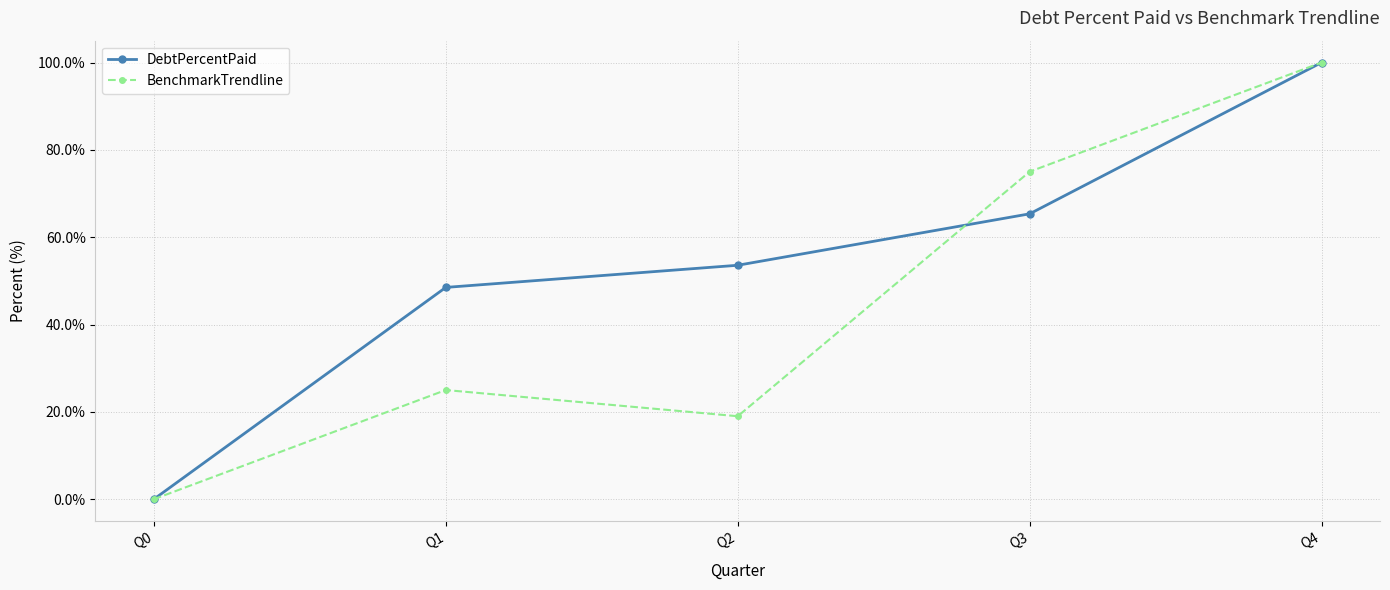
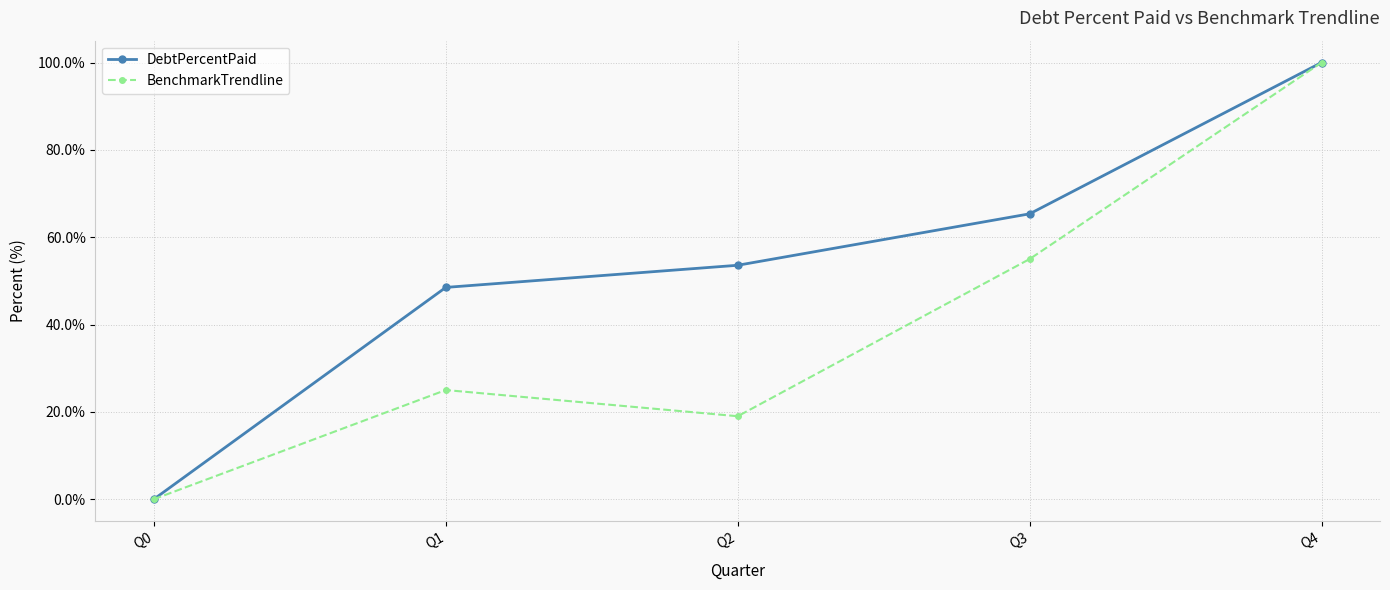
  {
    "DebtPercentPaid": {
      "Q1": "49%",
      "Q2": "54%",
      "Q3": "65%"
    },
    "BenchmarkTrendline": {
      "Q1": "25%",
      "Q2": "19%",
-     "Q3": "75%"
+     "Q3": "55%"
    }
  }
